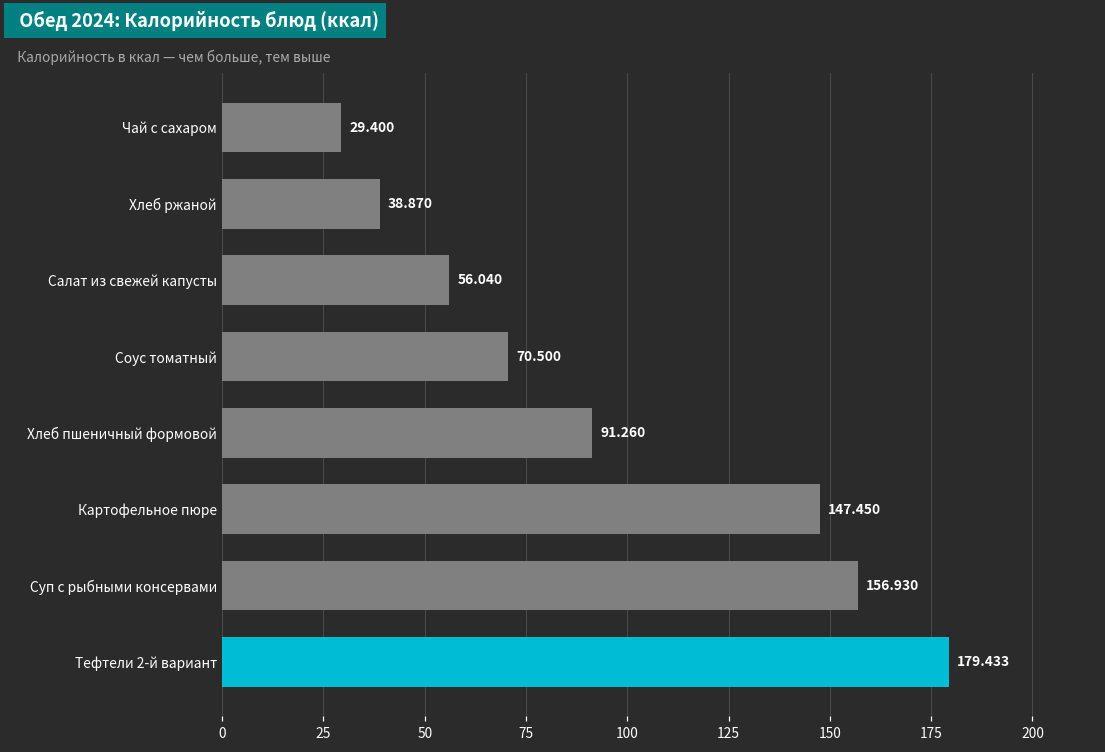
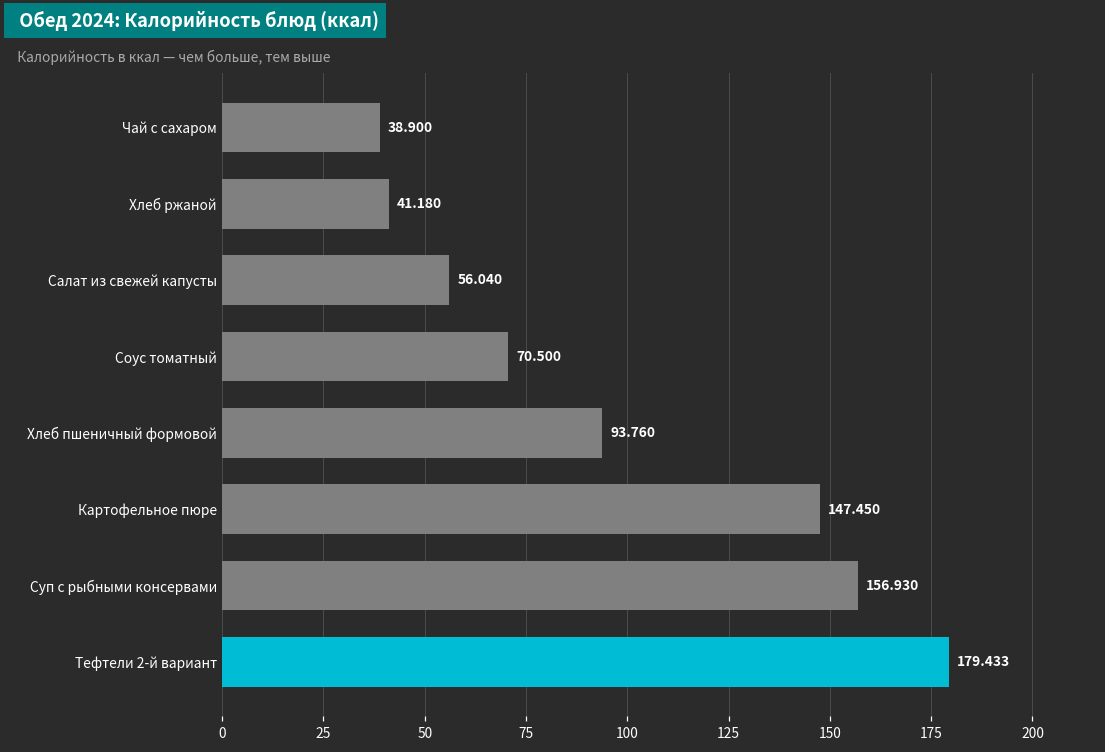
  {
-   "Чай с сахаром": 29.400,
-   "Хлеб ржаной": 38.870,
+   "Чай с сахаром": 38.900,
+   "Хлеб ржаной": 41.180,
    "Салат из свежей капусты": 56.040,
    "Соус томатный": 70.500,
-   "Хлеб пшеничный формовой": 91.260,
+   "Хлеб пшеничный формовой": 93.760,
    "Картофельное пюре": 147.450,
    "Суп с рыбными консервами": 156.930,
    "Тефтели 2-й вариант": 179.433
  }
